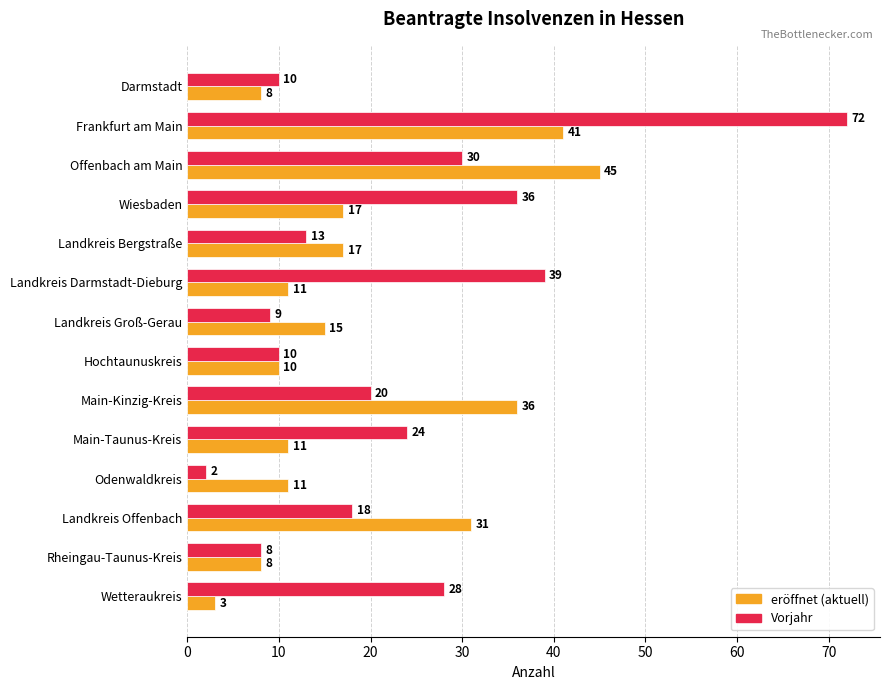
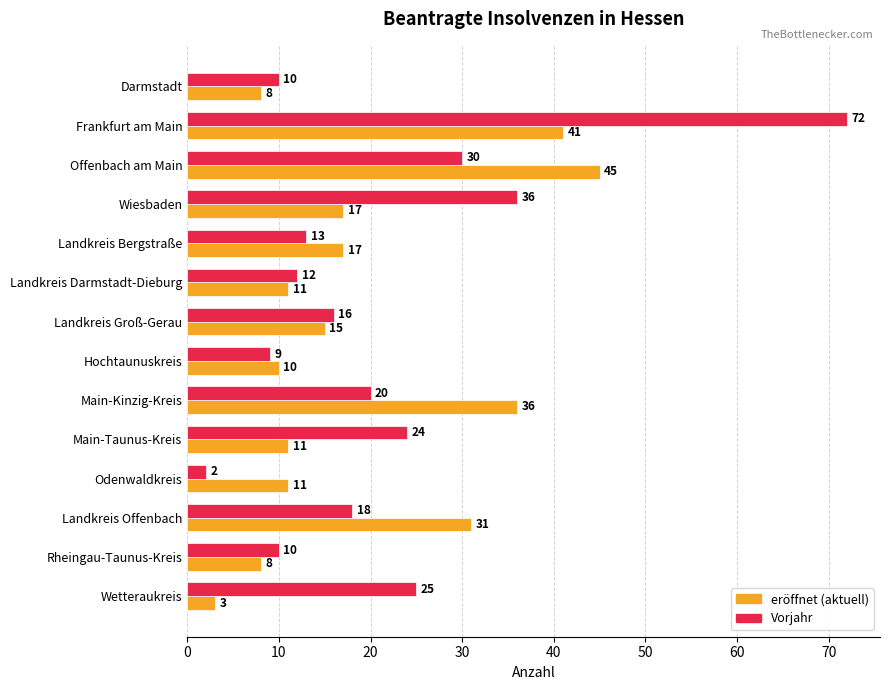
  {
    "Vorjahr": {
      "Darmstadt": 10,
      "Frankfurt am Main": 72,
      "Offenbach am Main": 30,
      "Wiesbaden": 36,
      "Landkreis Bergstraße": 13,
-     "Landkreis Darmstadt-Dieburg": 39,
-     "Landkreis Groß-Gerau": 9,
-     "Hochtaunuskreis": 10,
+     "Landkreis Darmstadt-Dieburg": 12,
+     "Landkreis Groß-Gerau": 16,
+     "Hochtaunuskreis": 9,
      "Main-Kinzig-Kreis": 20,
      "Main-Taunus-Kreis": 24,
      "Odenwaldkreis": 2,
      "Landkreis Offenbach": 18,
-     "Rheingau-Taunus-Kreis": 8,
-     "Wetteraukreis": 28
+     "Rheingau-Taunus-Kreis": 10,
+     "Wetteraukreis": 25
    }
  }
